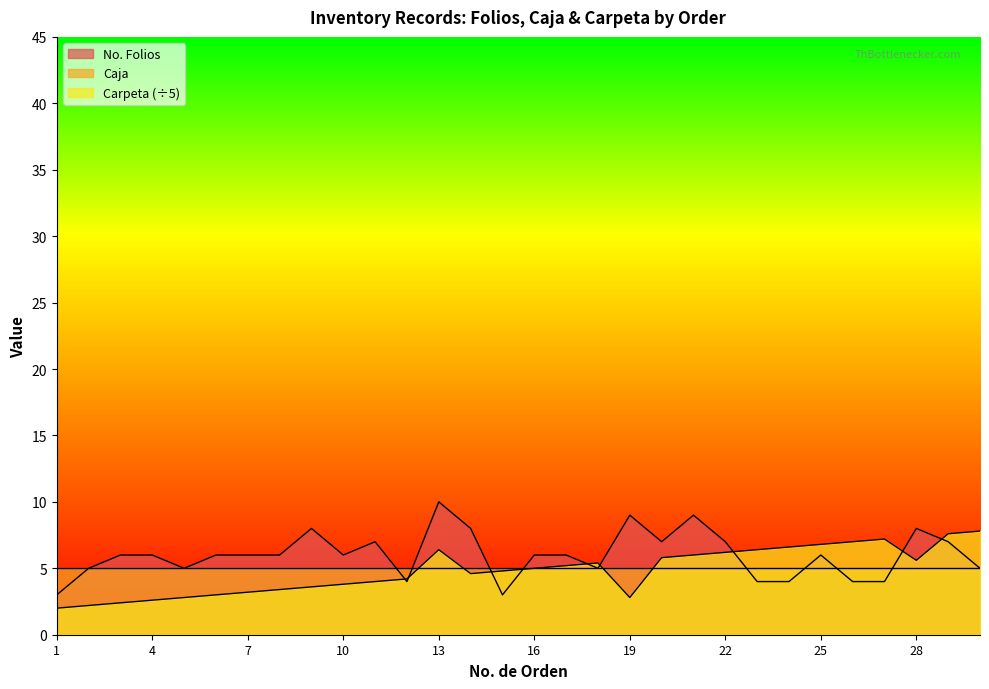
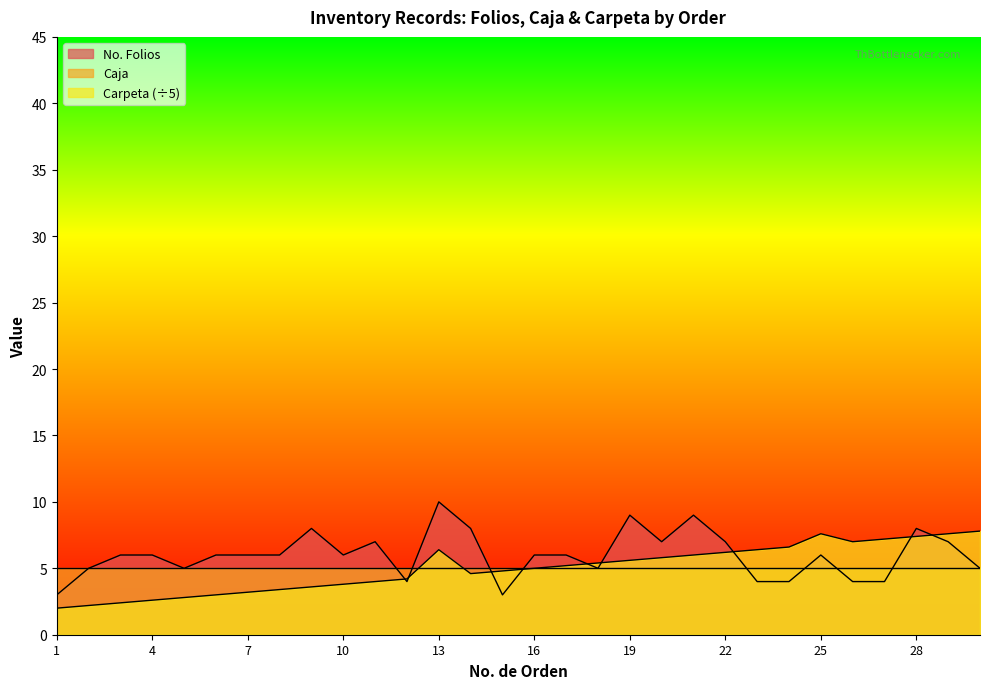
  {
    "No. Folios": {
      "1": 3.0,
      "4": 6.0,
      "7": 6.0,
      "10": 6.0,
      "13": 10.0,
      "16": 6.0,
      "19": 9.0,
      "22": 7.0,
      "25": 6.0,
      "28": 8.0
    },
    "Caja": {
      "1": 5.0,
      "4": 5.0,
      "7": 5.0,
      "10": 5.0,
      "13": 5.0,
      "19": 5.0,
      "22": 5.0,
      "25": 5.0,
      "28": 5.0
    },
    "Carpeta (÷5)": {
      "1": 2.0,
      "4": 2.6,
      "7": 3.2,
      "10": 3.8,
      "13": 6.4,
-     "19": 2.8,
+     "19": 5.6,
      "22": 6.2,
-     "25": 6.8,
-     "28": 5.6
+     "25": 7.6,
+     "28": 7.4
    }
  }
